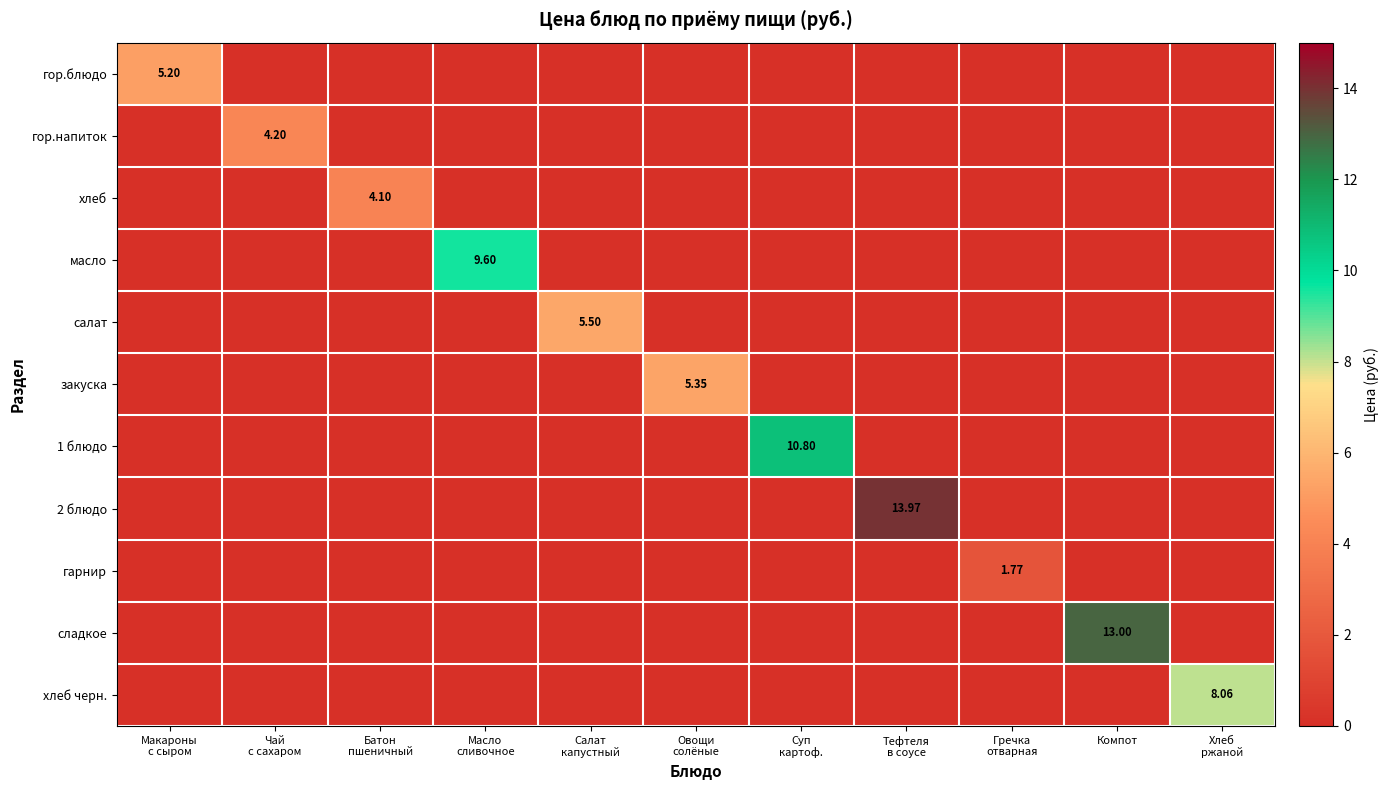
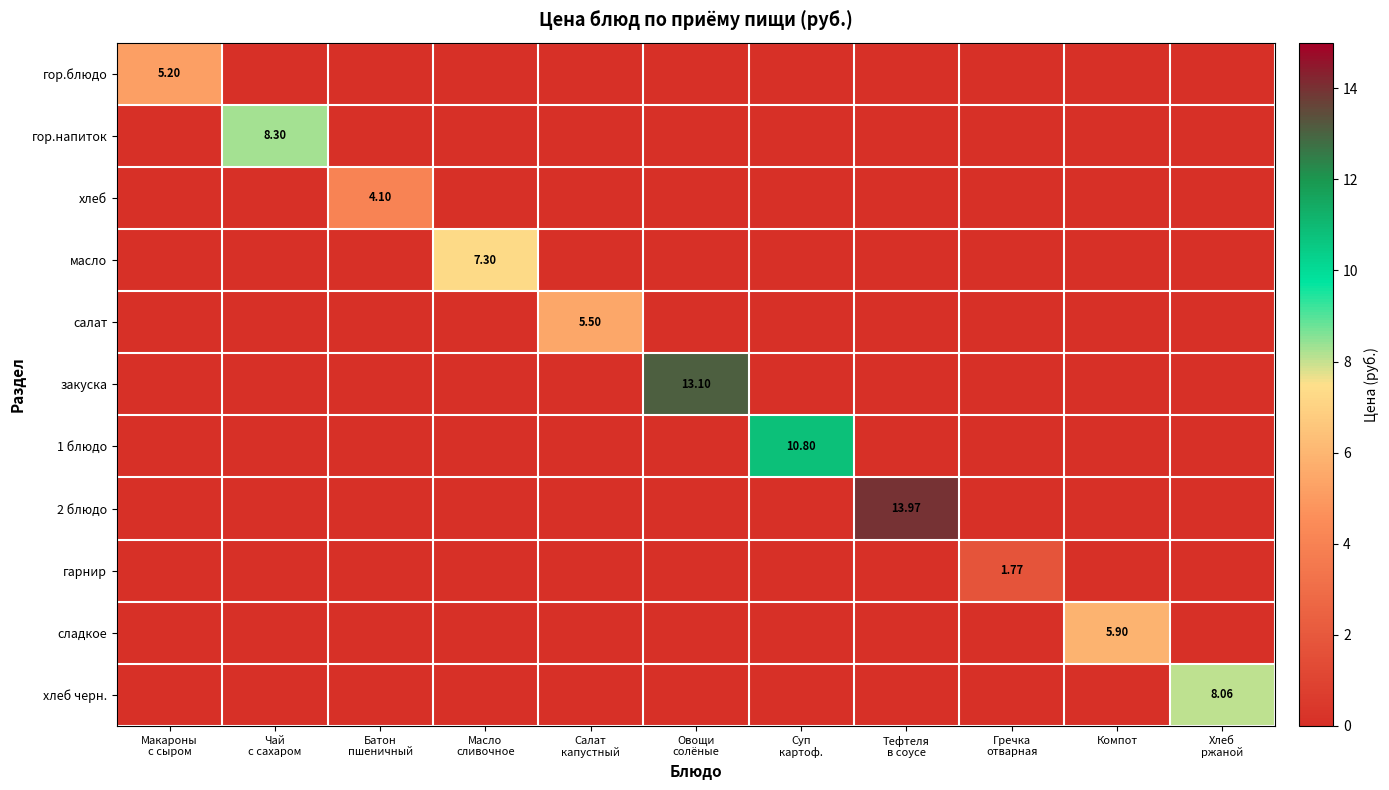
  {
    "гор.блюдо": {
      "Макароны с сыром": 5.20
    },
    "гор.напиток": {
-     "Чай с сахаром": 4.20
+     "Чай с сахаром": 8.30
    },
    "хлеб": {
      "Батон пшеничный": 4.10
    },
    "масло": {
-     "Масло сливочное": 9.60
+     "Масло сливочное": 7.30
    },
    "салат": {
      "Салат капустный": 5.50
    },
    "закуска": {
-     "Овощи солёные": 5.35
+     "Овощи солёные": 13.10
    },
    "1 блюдо": {
      "Суп картоф.": 10.80
    },
    "2 блюдо": {
      "Тефтеля в соусе": 13.97
    },
    "гарнир": {
      "Гречка отварная": 1.77
    },
    "сладкое": {
-     "Компот": 13.00
+     "Компот": 5.90
    },
    "хлеб черн.": {
      "Хлеб ржаной": 8.06
    }
  }
